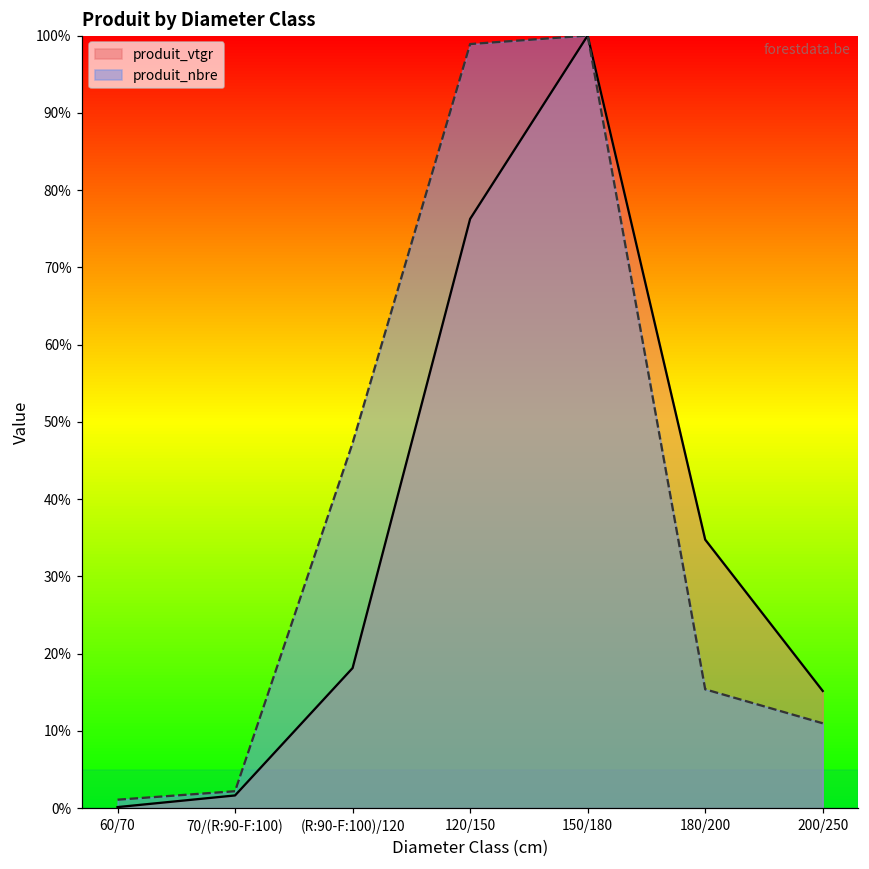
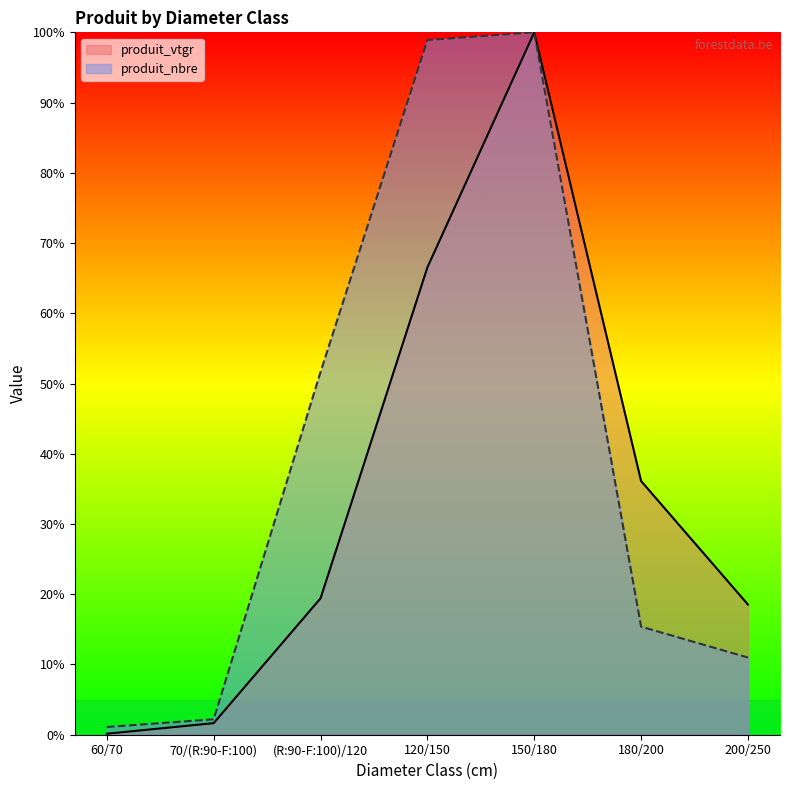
  {
    "produit_vtgr": {
      "60/70": "0%",
      "70/(R:90-F:100)": "2%",
-     "(R:90-F:100)/120": "18%",
-     "120/150": "76%",
-     "180/200": "35%",
-     "200/250": "15%"
+     "(R:90-F:100)/120": "19%",
+     "120/150": "67%",
+     "180/200": "36%",
+     "200/250": "19%"
    },
    "produit_nbre": {
      "60/70": "1%",
      "70/(R:90-F:100)": "2%",
-     "(R:90-F:100)/120": "47%",
+     "(R:90-F:100)/120": "52%",
      "120/150": "99%",
      "180/200": "15%",
      "200/250": "11%"
    }
  }
